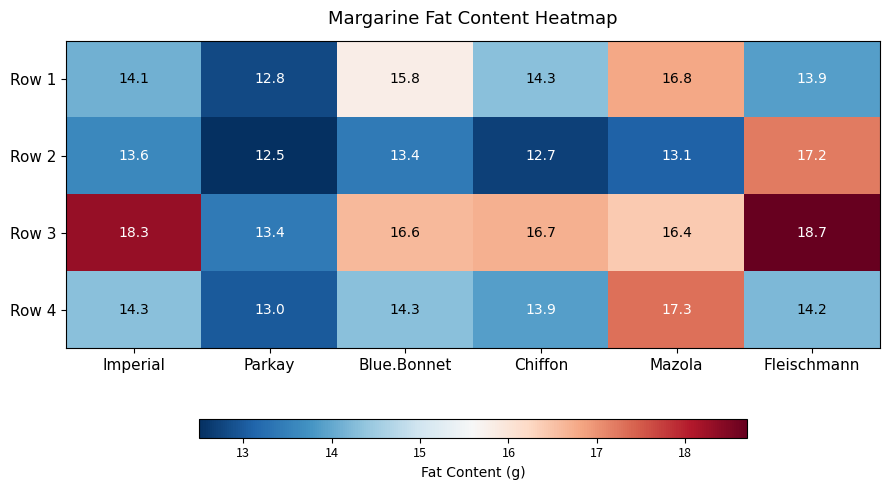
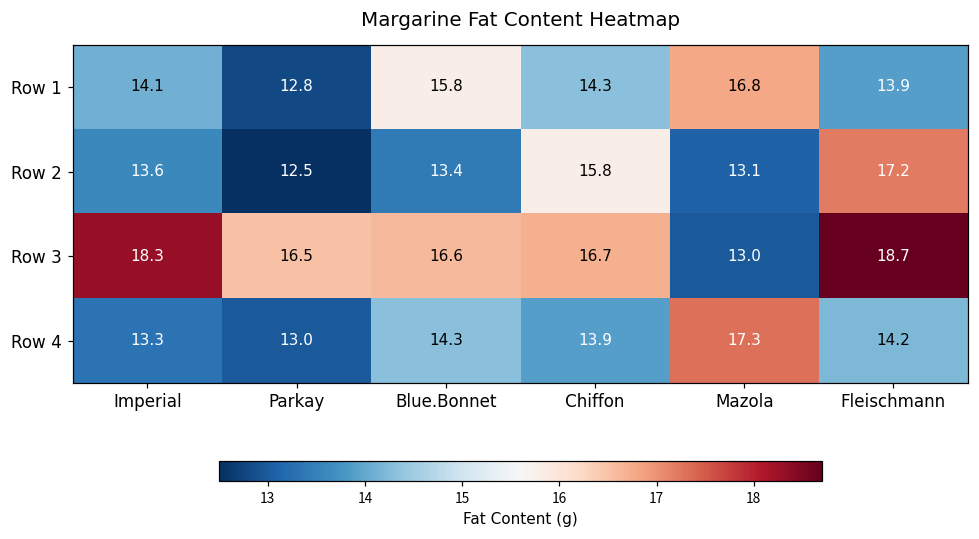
  {
    "Row 1": {
      "Imperial": 14.1,
      "Parkay": 12.8,
      "Blue.Bonnet": 15.8,
      "Chiffon": 14.3,
      "Mazola": 16.8,
      "Fleischmann": 13.9
    },
    "Row 2": {
      "Imperial": 13.6,
      "Parkay": 12.5,
      "Blue.Bonnet": 13.4,
-     "Chiffon": 12.7,
+     "Chiffon": 15.8,
      "Mazola": 13.1,
      "Fleischmann": 17.2
    },
    "Row 3": {
      "Imperial": 18.3,
-     "Parkay": 13.4,
+     "Parkay": 16.5,
      "Blue.Bonnet": 16.6,
      "Chiffon": 16.7,
-     "Mazola": 16.4,
+     "Mazola": 13.0,
      "Fleischmann": 18.7
    },
    "Row 4": {
-     "Imperial": 14.3,
+     "Imperial": 13.3,
      "Parkay": 13.0,
      "Blue.Bonnet": 14.3,
      "Chiffon": 13.9,
      "Mazola": 17.3,
      "Fleischmann": 14.2
    }
  }
